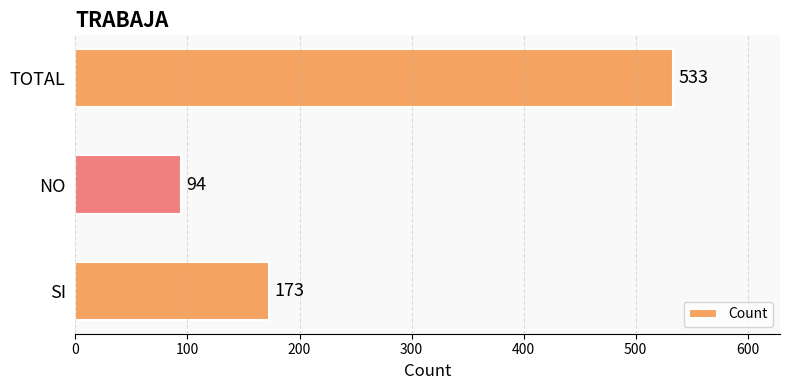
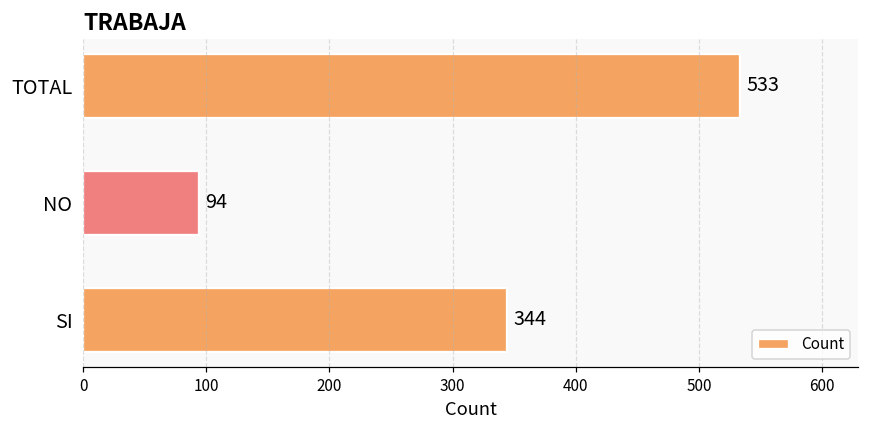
  {
    "TOTAL": 533,
    "NO": 94,
-   "SI": 173
+   "SI": 344
  }
